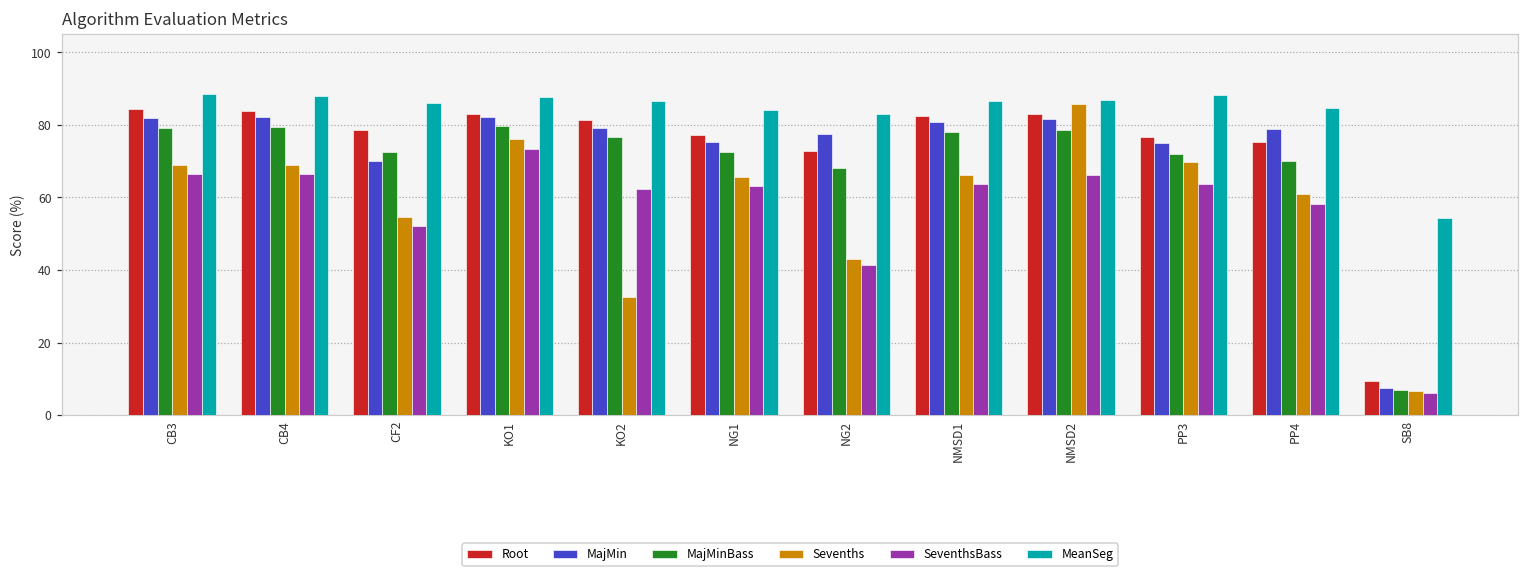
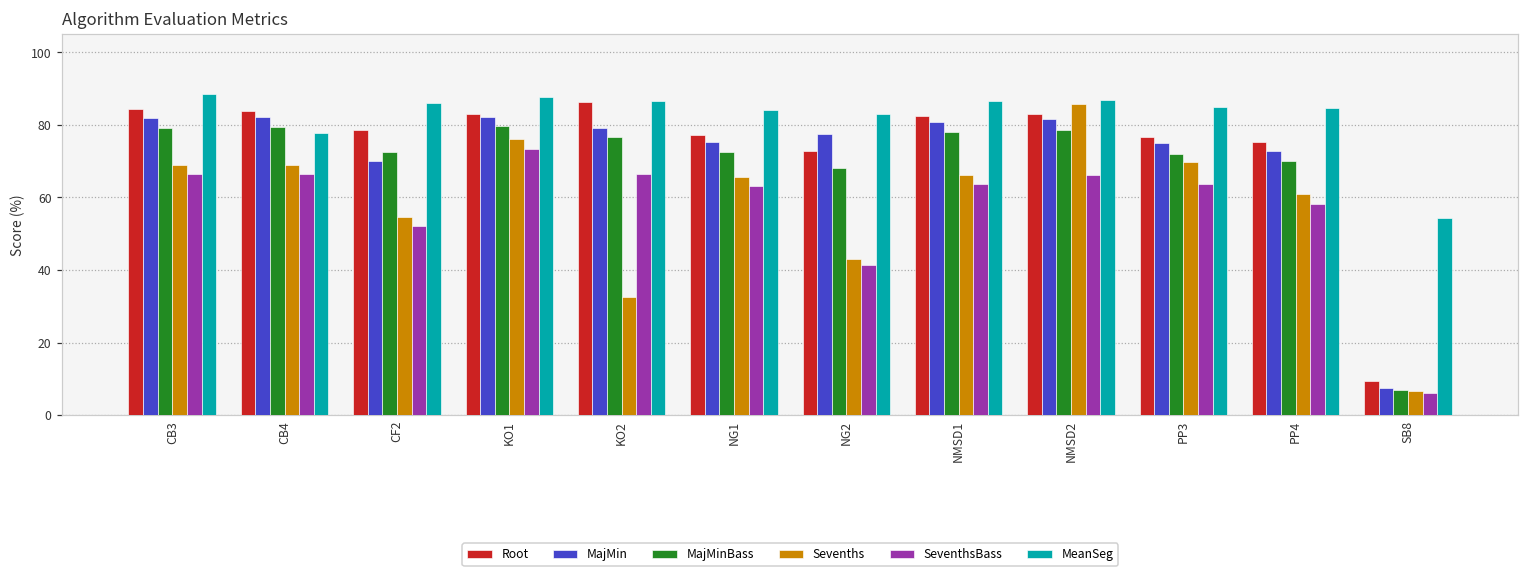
  {
    "Root": {
      "CB3": 84,
      "CB4": 84,
      "CF2": 79,
      "KO1": 83,
-     "KO2": 81,
+     "KO2": 86,
      "NG1": 77,
      "NG2": 73,
      "NMSD1": 83,
      "NMSD2": 83,
      "PP3": 77,
      "PP4": 75,
      "SB8": 9
    },
    "MajMin": {
      "CB3": 82,
      "CB4": 82,
      "CF2": 70,
      "KO1": 82,
      "KO2": 79,
      "NG1": 75,
      "NG2": 77,
      "NMSD1": 81,
      "NMSD2": 81,
      "PP3": 75,
-     "PP4": 79,
+     "PP4": 73,
      "SB8": 7
    },
    "MajMinBass": {
      "CB3": 79,
      "CB4": 79,
      "CF2": 72,
      "KO1": 80,
      "KO2": 77,
      "NG1": 72,
      "NG2": 68,
      "NMSD1": 78,
      "NMSD2": 79,
      "PP3": 72,
      "PP4": 70,
      "SB8": 7
    },
    "Sevenths": {
      "CB3": 69,
      "CB4": 69,
      "CF2": 55,
      "KO1": 76,
      "KO2": 33,
      "NG1": 66,
      "NG2": 43,
      "NMSD1": 66,
      "NMSD2": 86,
      "PP3": 70,
      "PP4": 61,
      "SB8": 7
    },
    "SeventhsBass": {
      "CB3": 66,
      "CB4": 66,
      "CF2": 52,
      "KO1": 73,
-     "KO2": 62,
+     "KO2": 67,
      "NG1": 63,
      "NG2": 41,
      "NMSD1": 64,
      "NMSD2": 66,
      "PP3": 64,
      "PP4": 58,
      "SB8": 6
    },
    "MeanSeg": {
      "CB3": 89,
-     "CB4": 88,
+     "CB4": 78,
      "CF2": 86,
      "KO1": 88,
      "KO2": 87,
      "NG1": 84,
      "NG2": 83,
      "NMSD1": 87,
      "NMSD2": 87,
-     "PP3": 88,
+     "PP3": 85,
      "PP4": 85,
      "SB8": 54
    }
  }
